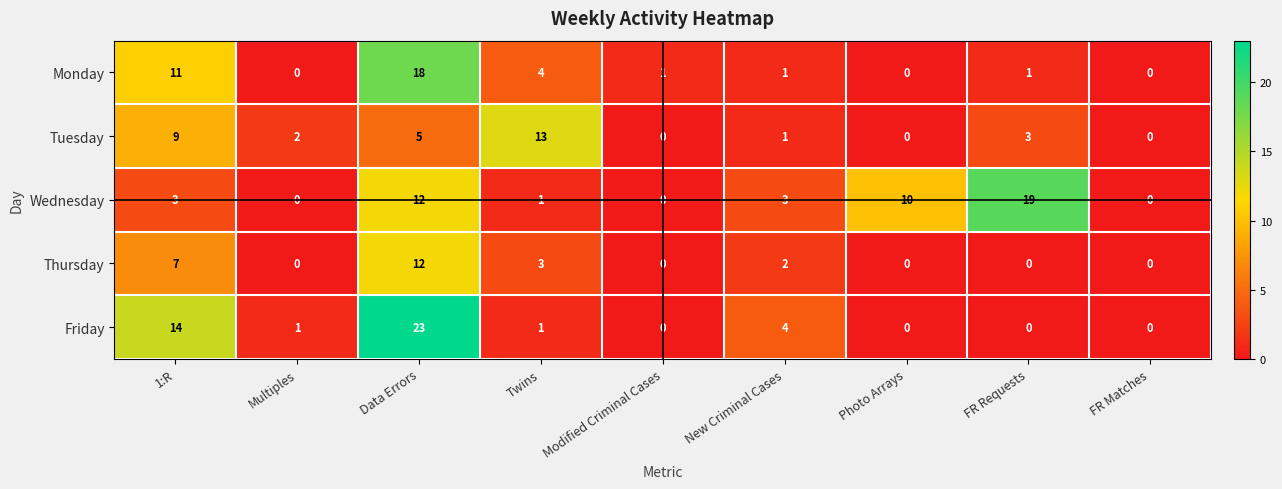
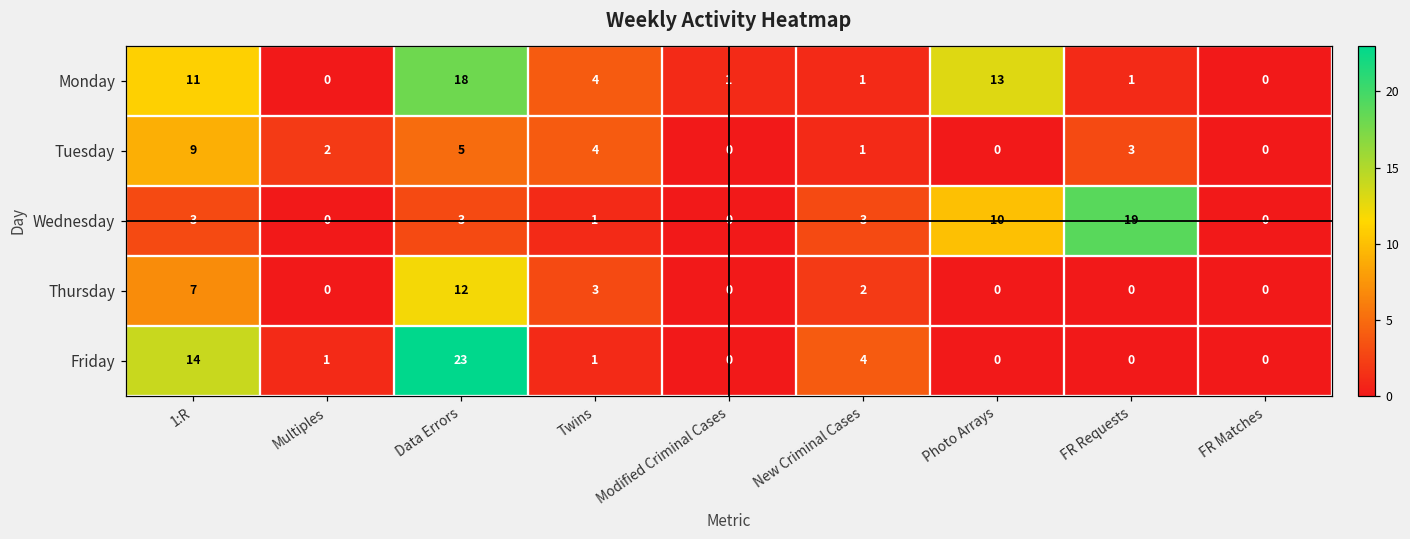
  {
    "Monday": {
      "1:R": 11,
      "Multiples": 0,
      "Data Errors": 18,
      "Twins": 4,
      "Modified Criminal Cases": 1,
      "New Criminal Cases": 1,
-     "Photo Arrays": 0,
+     "Photo Arrays": 13,
      "FR Requests": 1,
      "FR Matches": 0
    },
    "Tuesday": {
      "1:R": 9,
      "Multiples": 2,
      "Data Errors": 5,
-     "Twins": 13,
+     "Twins": 4,
      "Modified Criminal Cases": 0,
      "New Criminal Cases": 1,
      "Photo Arrays": 0,
      "FR Requests": 3,
      "FR Matches": 0
    },
    "Wednesday": {
      "1:R": 3,
      "Multiples": 0,
-     "Data Errors": 12,
+     "Data Errors": 3,
      "Twins": 1,
      "Modified Criminal Cases": 0,
      "New Criminal Cases": 3,
      "Photo Arrays": 10,
      "FR Requests": 19,
      "FR Matches": 0
    },
    "Thursday": {
      "1:R": 7,
      "Multiples": 0,
      "Data Errors": 12,
      "Twins": 3,
      "Modified Criminal Cases": 0,
      "New Criminal Cases": 2,
      "Photo Arrays": 0,
      "FR Requests": 0,
      "FR Matches": 0
    },
    "Friday": {
      "1:R": 14,
      "Multiples": 1,
      "Data Errors": 23,
      "Twins": 1,
      "Modified Criminal Cases": 0,
      "New Criminal Cases": 4,
      "Photo Arrays": 0,
      "FR Requests": 0,
      "FR Matches": 0
    }
  }
